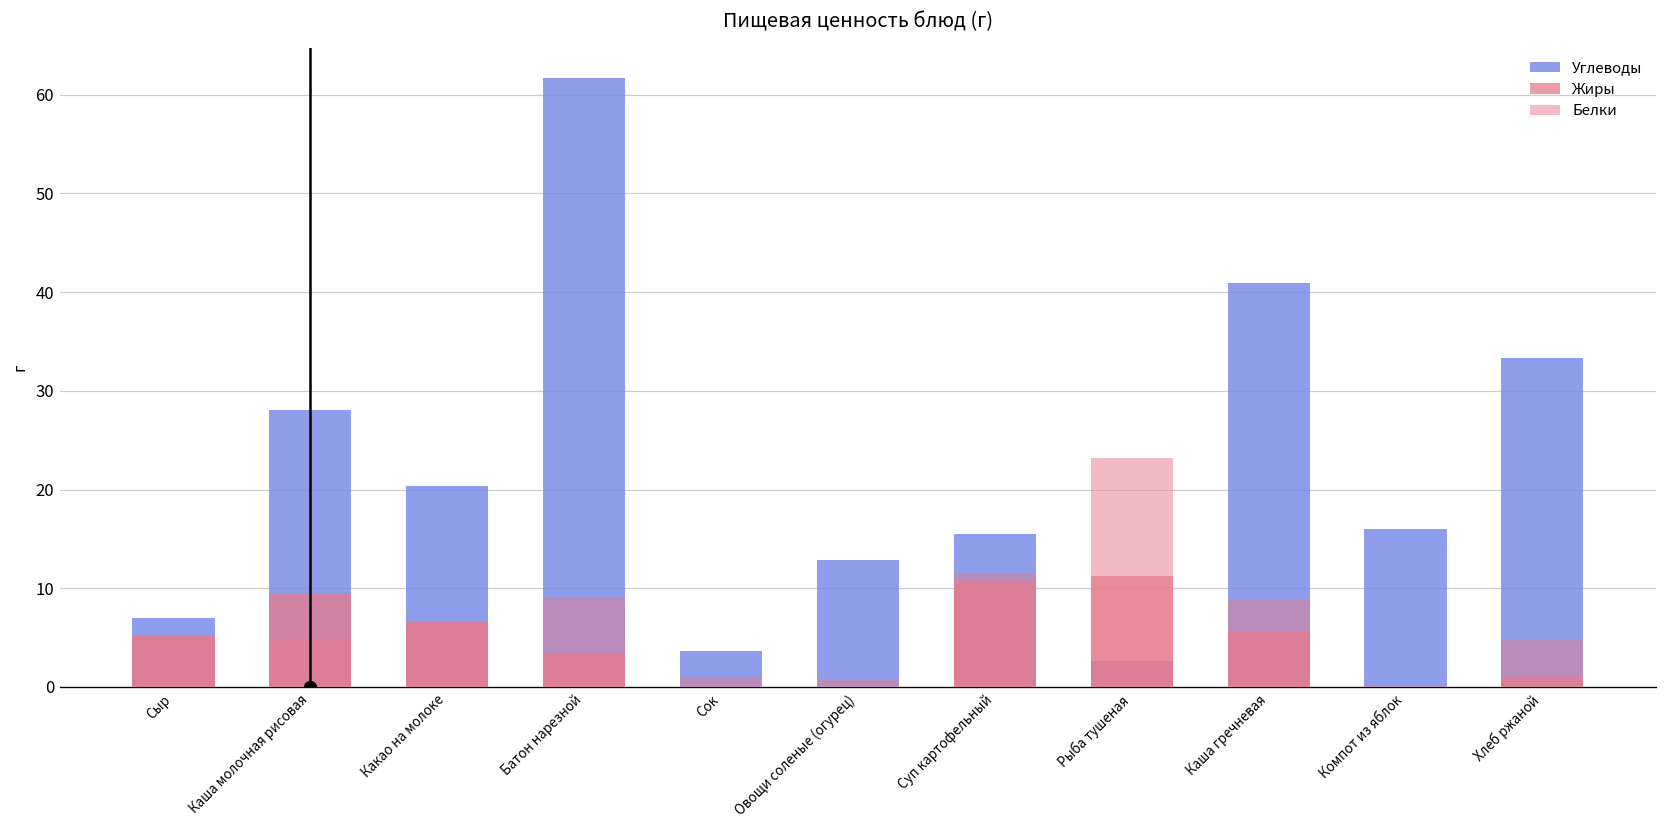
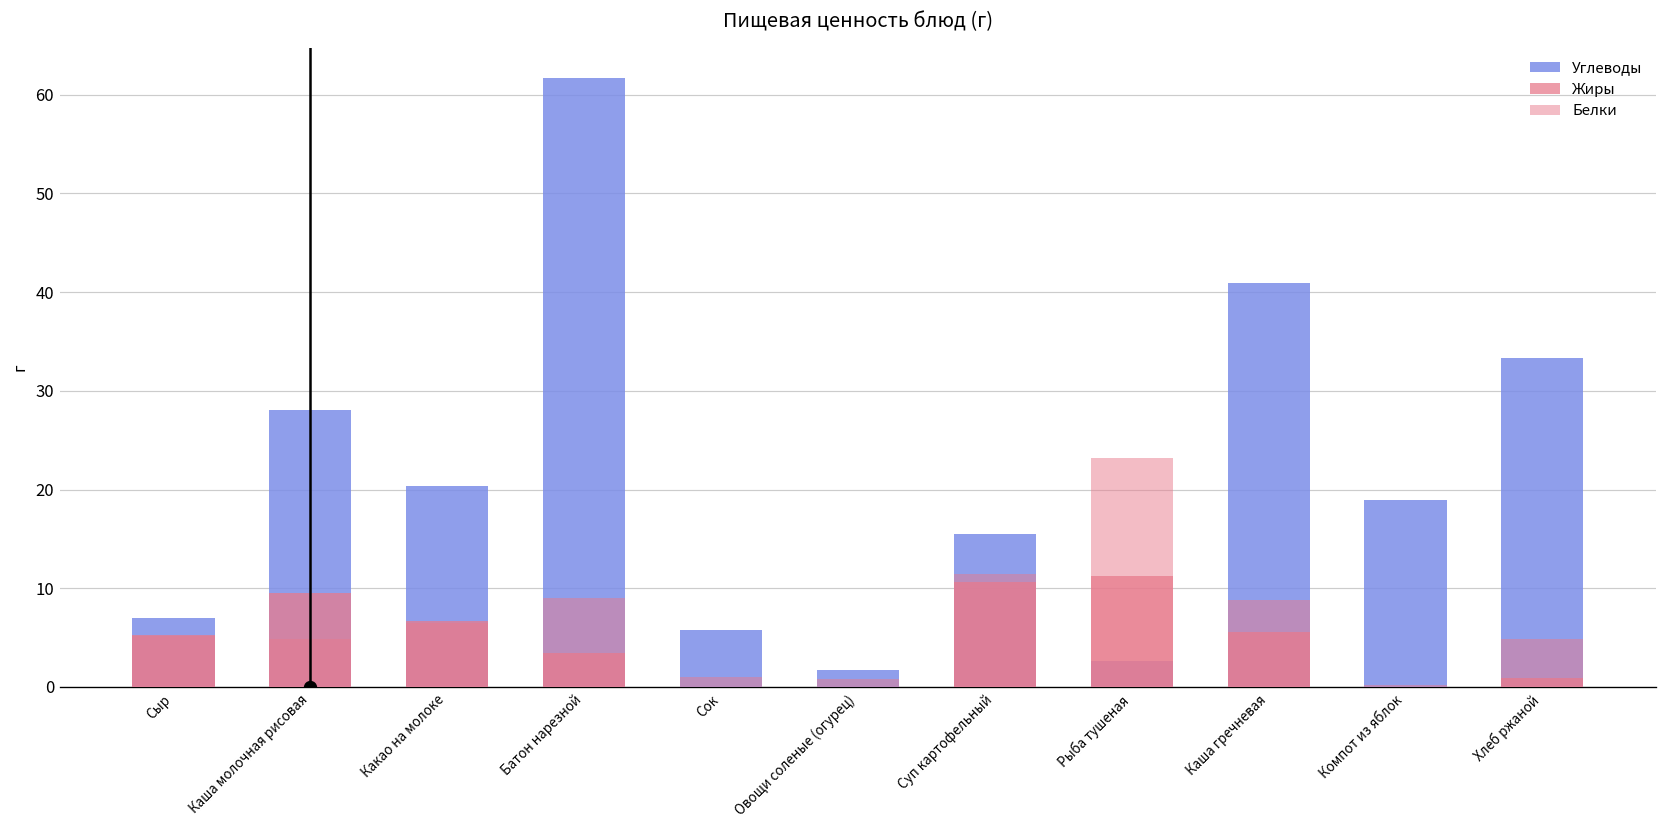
  {
    "Углеводы": {
      "Сыр": 7,
      "Каша молочная рисовая": 28,
      "Какао на молоке": 20,
      "Батон нарезной": 62,
-     "Сок": 4,
-     "Овощи соленые (огурец)": 13,
+     "Сок": 6,
+     "Овощи соленые (огурец)": 2,
      "Суп картофельный": 16,
      "Каша гречневая": 41,
-     "Компот из яблок": 16,
+     "Компот из яблок": 19,
      "Хлеб ржаной": 33
    }
  }
